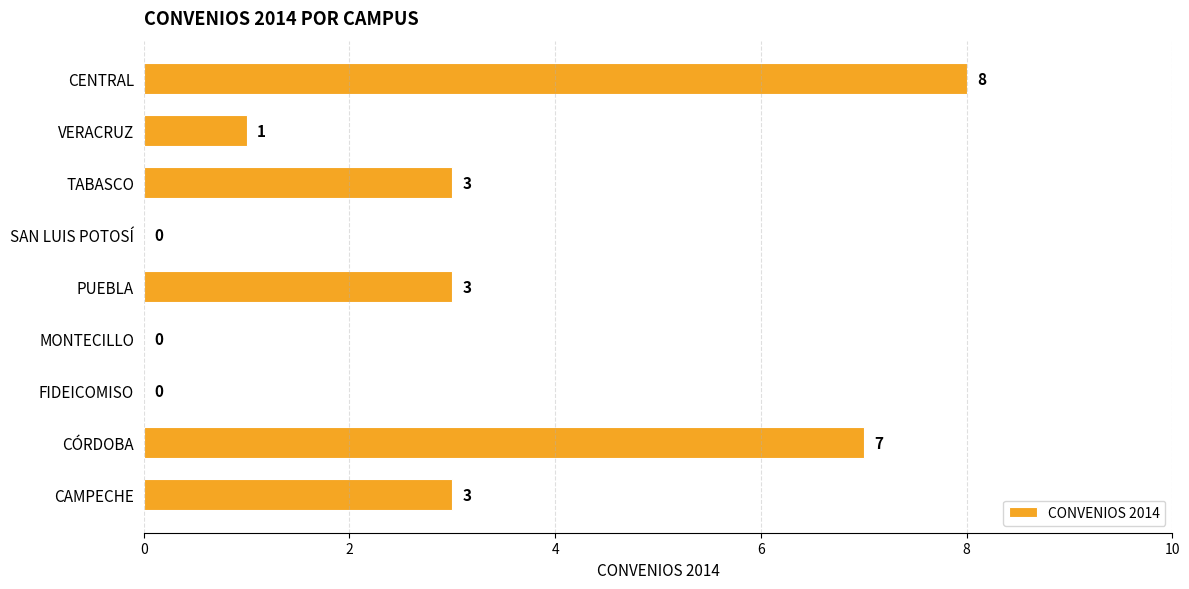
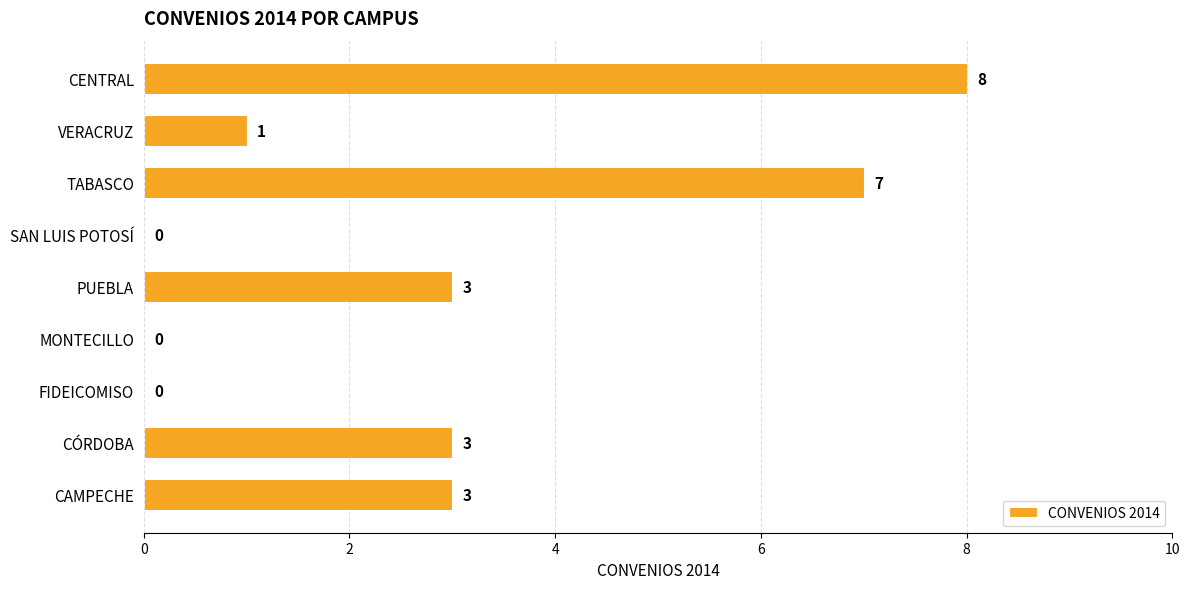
  {
    "CENTRAL": 8,
    "VERACRUZ": 1,
-   "TABASCO": 3,
+   "TABASCO": 7,
    "SAN LUIS POTOSÍ": 0,
    "PUEBLA": 3,
    "MONTECILLO": 0,
    "FIDEICOMISO": 0,
-   "CÓRDOBA": 7,
+   "CÓRDOBA": 3,
    "CAMPECHE": 3
  }
